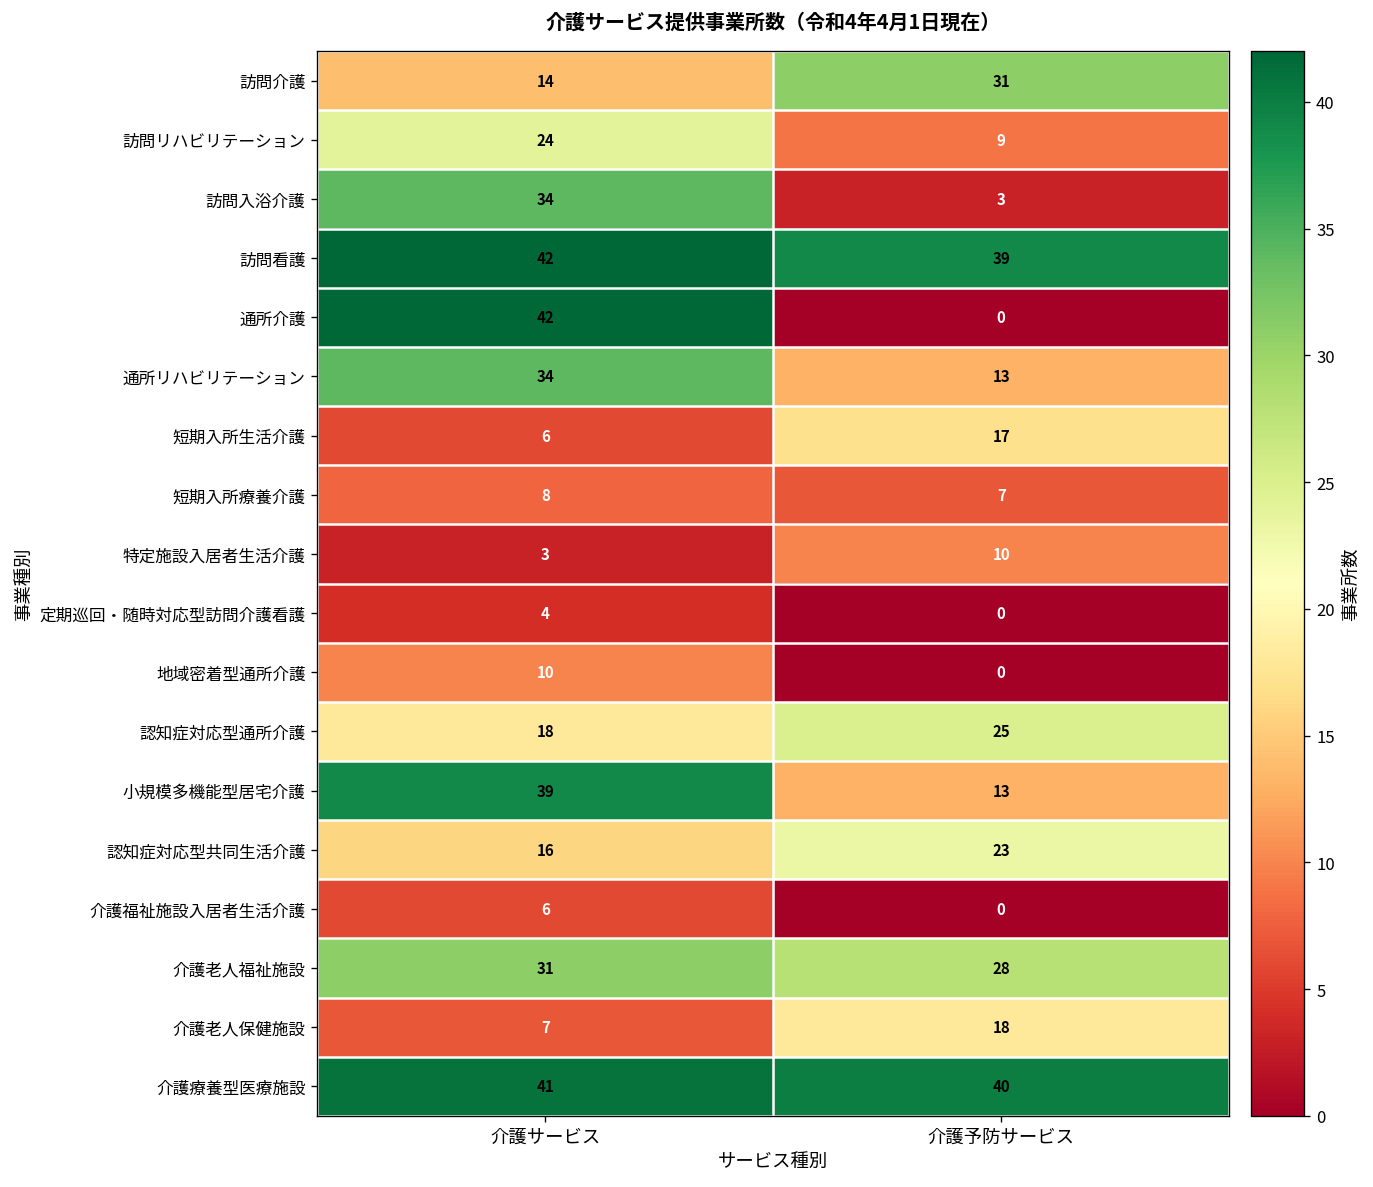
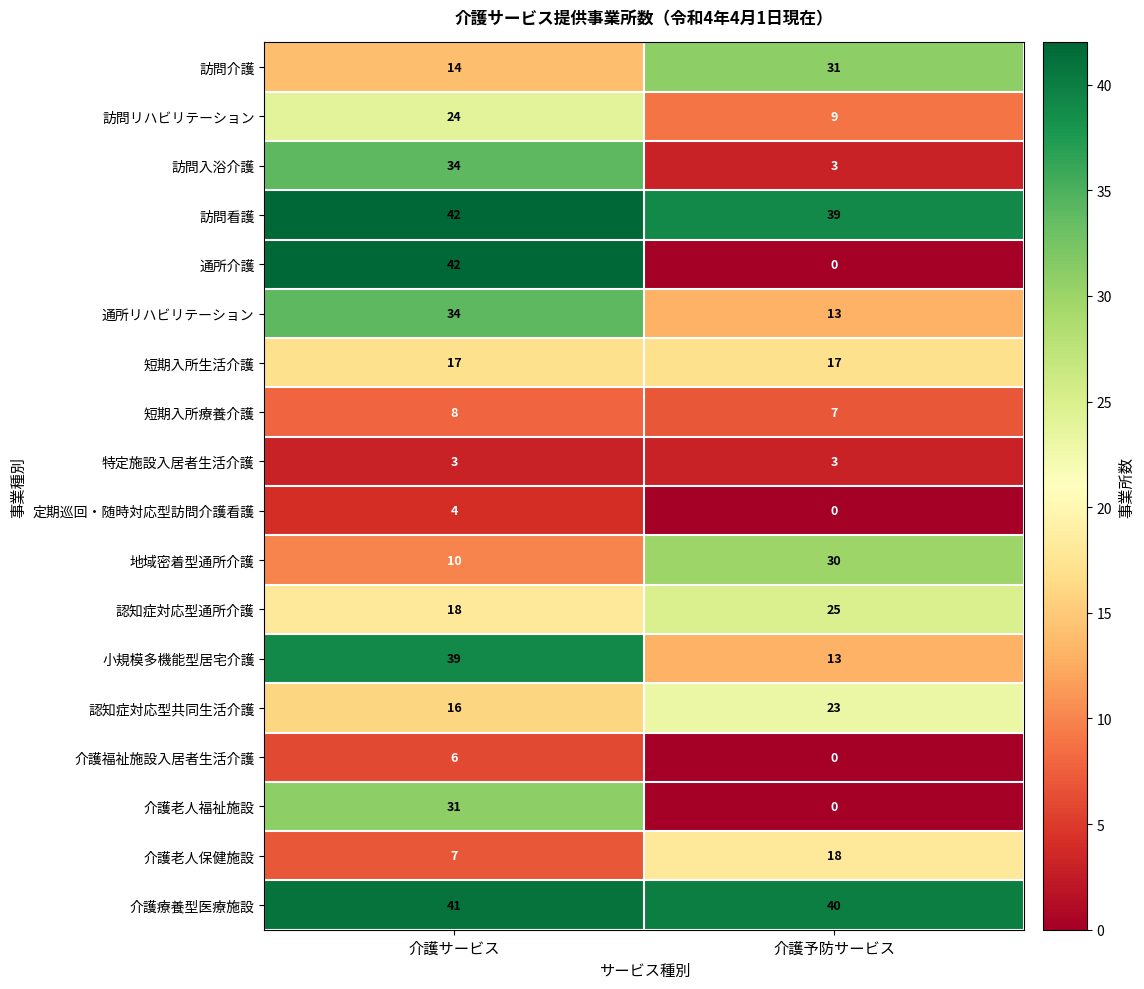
  {
    "訪問介護": {
      "介護サービス": 14,
      "介護予防サービス": 31
    },
    "訪問リハビリテーション": {
      "介護サービス": 24,
      "介護予防サービス": 9
    },
    "訪問入浴介護": {
      "介護サービス": 34,
      "介護予防サービス": 3
    },
    "訪問看護": {
      "介護サービス": 42,
      "介護予防サービス": 39
    },
    "通所介護": {
      "介護サービス": 42,
      "介護予防サービス": 0
    },
    "通所リハビリテーション": {
      "介護サービス": 34,
      "介護予防サービス": 13
    },
    "短期入所生活介護": {
-     "介護サービス": 6,
+     "介護サービス": 17,
      "介護予防サービス": 17
    },
    "短期入所療養介護": {
      "介護サービス": 8,
      "介護予防サービス": 7
    },
    "特定施設入居者生活介護": {
      "介護サービス": 3,
-     "介護予防サービス": 10
+     "介護予防サービス": 3
    },
    "定期巡回・随時対応型訪問介護看護": {
      "介護サービス": 4,
      "介護予防サービス": 0
    },
    "地域密着型通所介護": {
      "介護サービス": 10,
-     "介護予防サービス": 0
+     "介護予防サービス": 30
    },
    "認知症対応型通所介護": {
      "介護サービス": 18,
      "介護予防サービス": 25
    },
    "小規模多機能型居宅介護": {
      "介護サービス": 39,
      "介護予防サービス": 13
    },
    "認知症対応型共同生活介護": {
      "介護サービス": 16,
      "介護予防サービス": 23
    },
    "介護福祉施設入居者生活介護": {
      "介護サービス": 6,
      "介護予防サービス": 0
    },
    "介護老人福祉施設": {
      "介護サービス": 31,
-     "介護予防サービス": 28
+     "介護予防サービス": 0
    },
    "介護老人保健施設": {
      "介護サービス": 7,
      "介護予防サービス": 18
    },
    "介護療養型医療施設": {
      "介護サービス": 41,
      "介護予防サービス": 40
    }
  }
